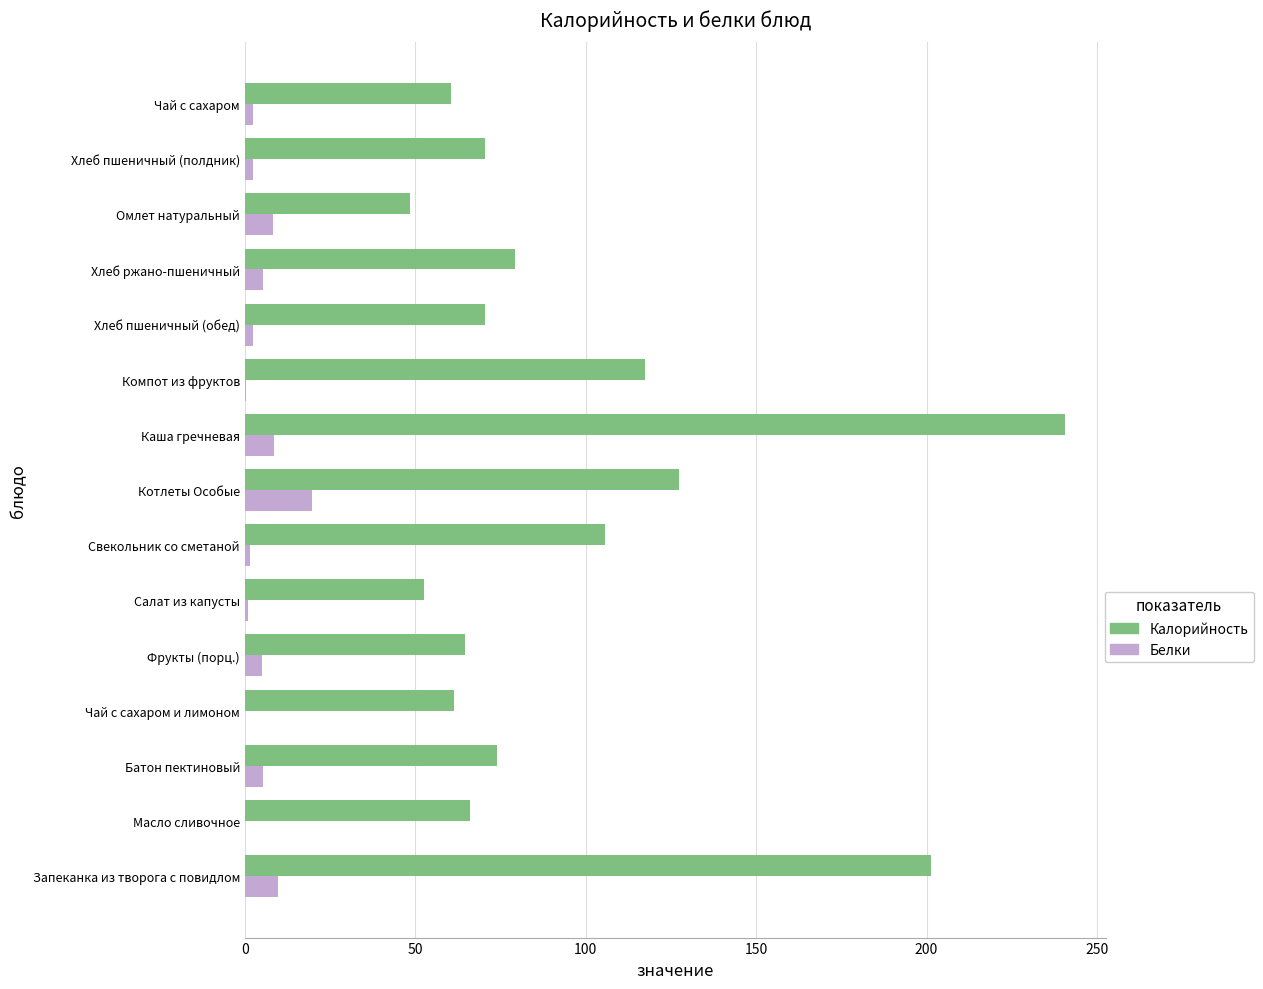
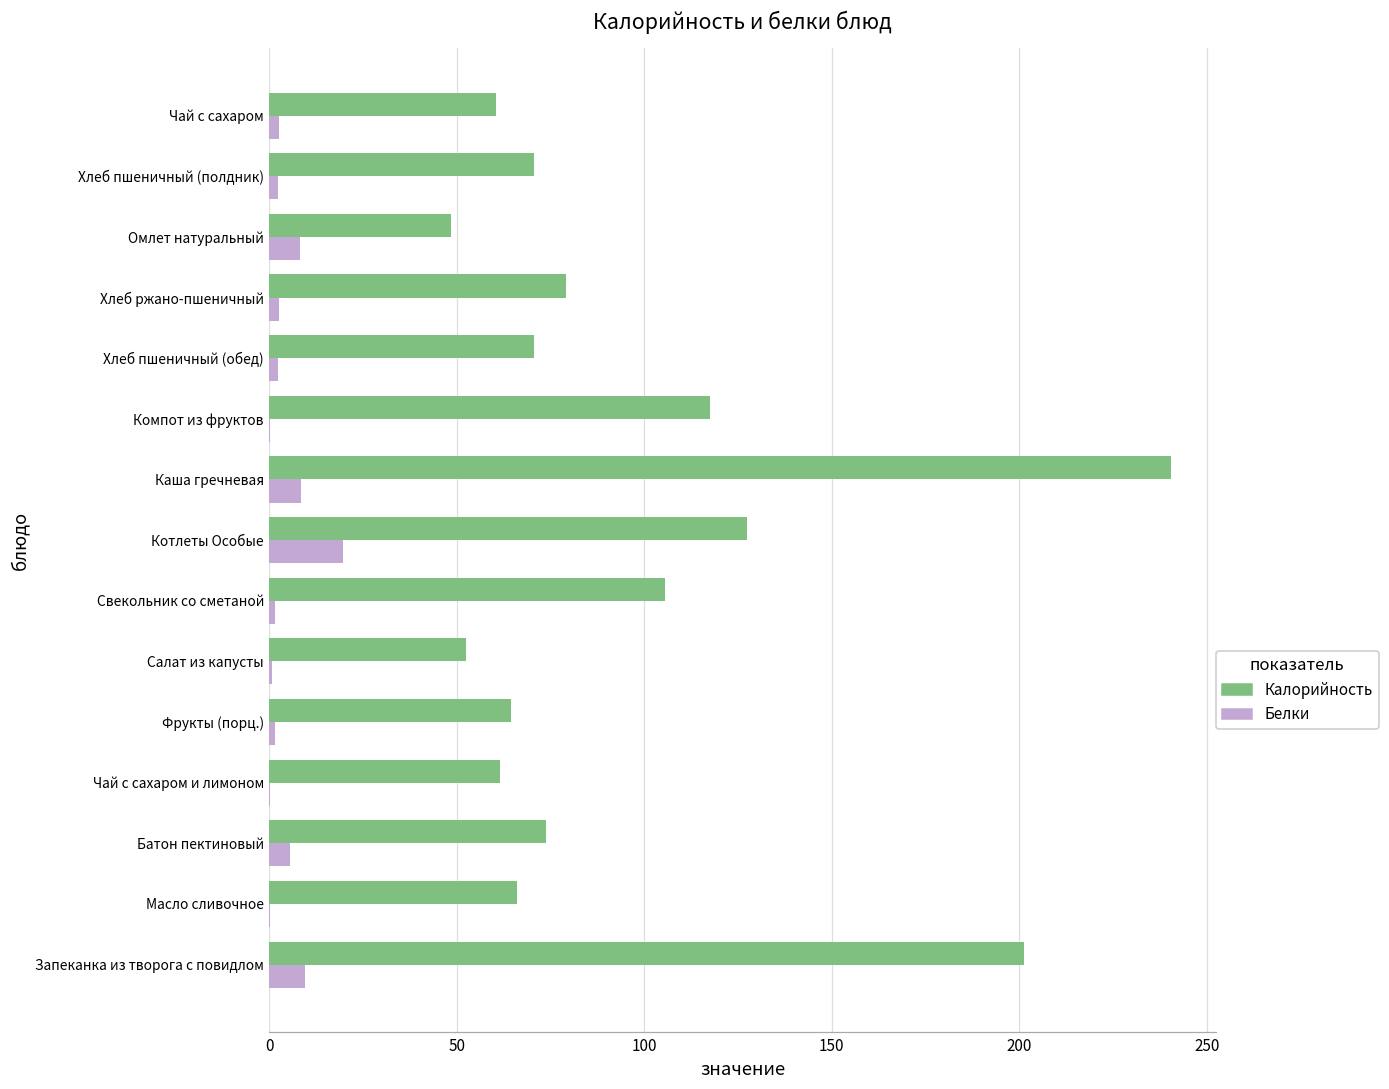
  {
    "Калорийность": {
      "Чай с сахаром": 61,
      "Хлеб пшеничный (полдник)": 71,
      "Омлет натуральный": 48,
      "Хлеб ржано-пшеничный": 79,
      "Хлеб пшеничный (обед)": 71,
      "Компот из фруктов": 118,
      "Каша гречневая": 241,
      "Котлеты Особые": 128,
      "Свекольник со сметаной": 106,
      "Салат из капусты": 52,
      "Фрукты (порц.)": 65,
      "Чай с сахаром и лимоном": 62,
      "Батон пектиновый": 74,
      "Масло сливочное": 66,
      "Запеканка из творога с повидлом": 201
    },
    "Белки": {
      "Чай с сахаром": 2,
      "Хлеб пшеничный (полдник)": 2,
      "Омлет натуральный": 8,
-     "Хлеб ржано-пшеничный": 5,
+     "Хлеб ржано-пшеничный": 3,
      "Хлеб пшеничный (обед)": 2,
      "Каша гречневая": 9,
      "Котлеты Особые": 20,
      "Свекольник со сметаной": 1,
      "Салат из капусты": 1,
-     "Фрукты (порц.)": 5,
+     "Фрукты (порц.)": 1,
      "Батон пектиновый": 5,
      "Запеканка из творога с повидлом": 10
    }
  }
